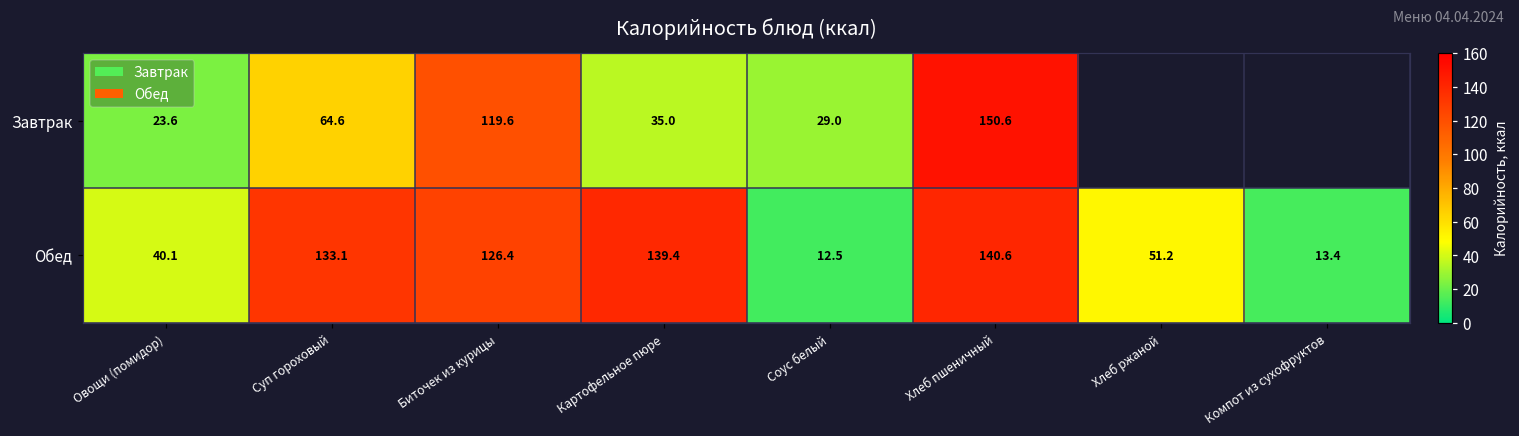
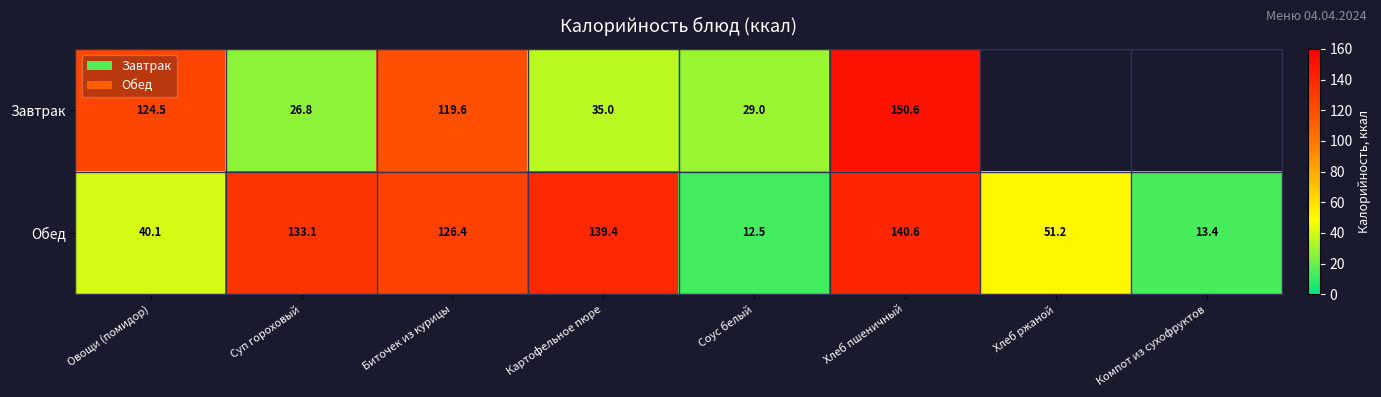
  {
    "Завтрак": {
-     "Овощи (помидор)": 23.6,
-     "Суп гороховый": 64.6,
+     "Овощи (помидор)": 124.5,
+     "Суп гороховый": 26.8,
      "Биточек из курицы": 119.6,
      "Картофельное пюре": 35.0,
      "Соус белый": 29.0,
      "Хлеб пшеничный": 150.6
    },
    "Обед": {
      "Овощи (помидор)": 40.1,
      "Суп гороховый": 133.1,
      "Биточек из курицы": 126.4,
      "Картофельное пюре": 139.4,
      "Соус белый": 12.5,
      "Хлеб пшеничный": 140.6,
      "Хлеб ржаной": 51.2,
      "Компот из сухофруктов": 13.4
    }
  }
